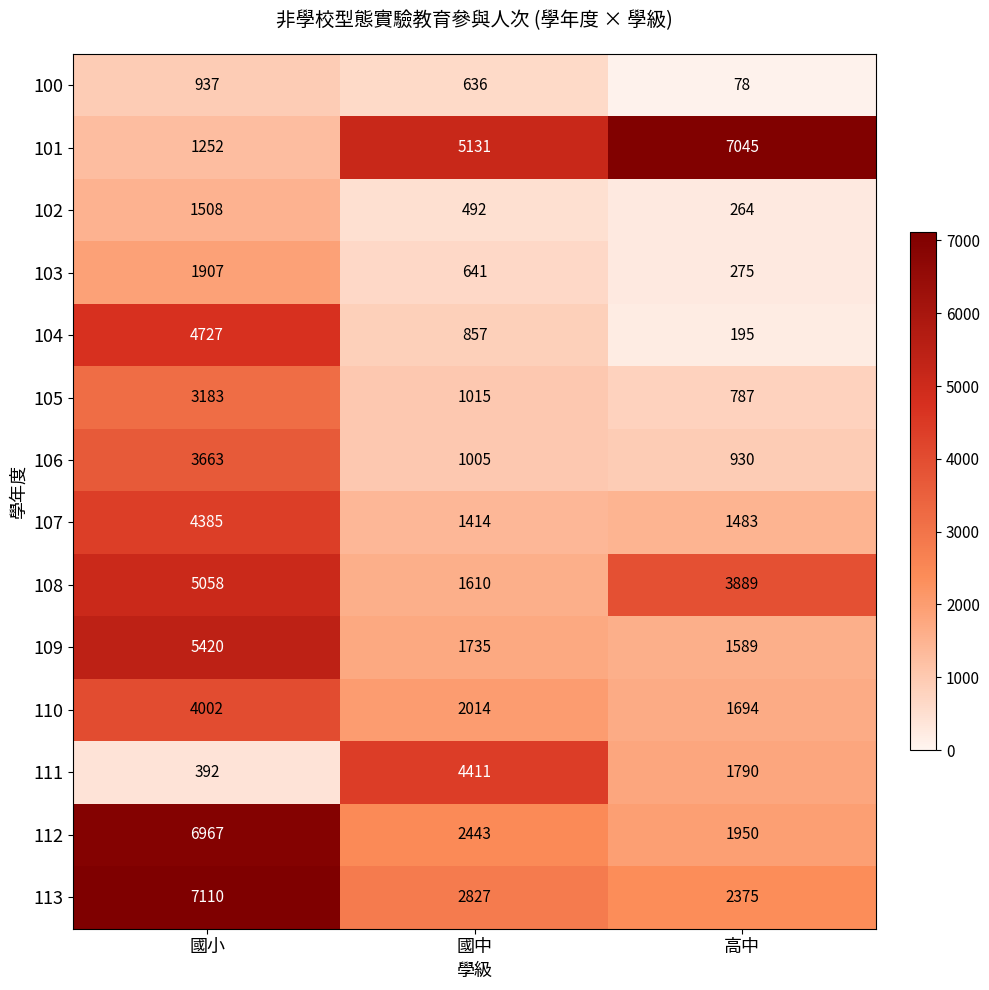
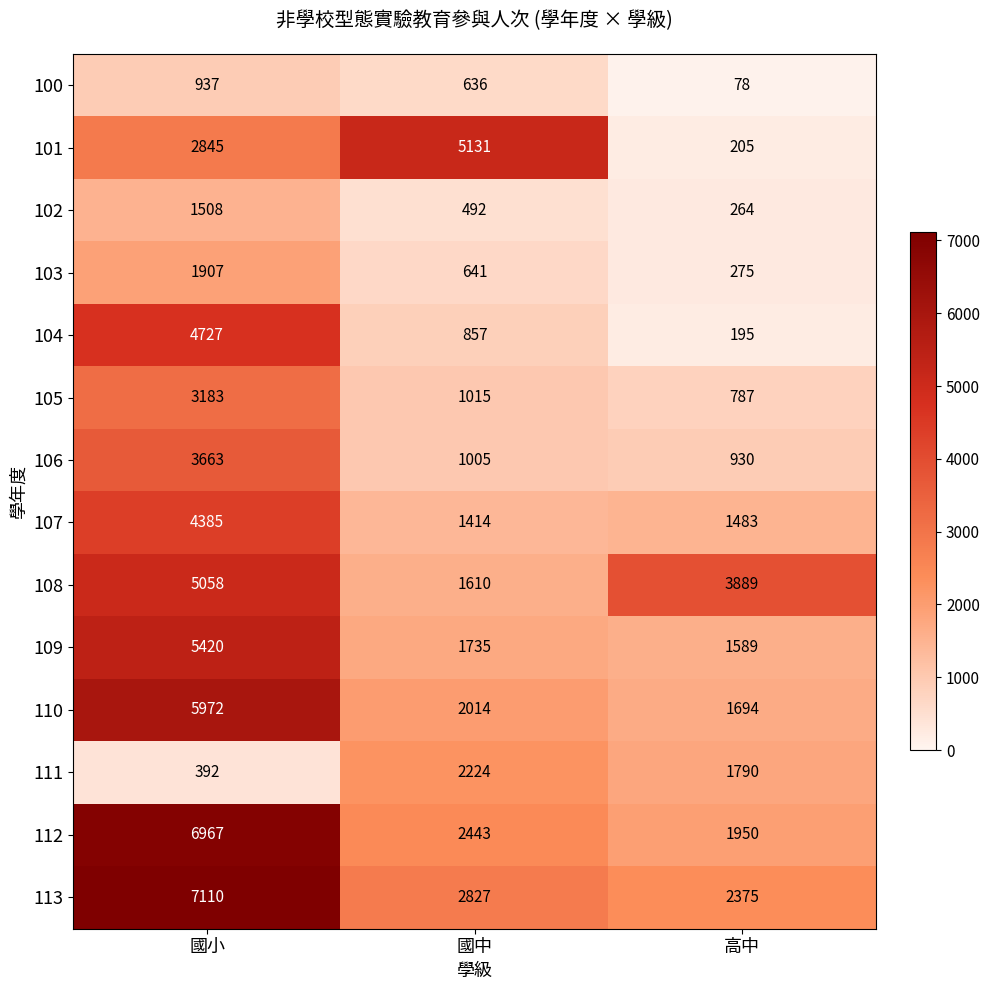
  {
    "100": {
      "國小": 937,
      "國中": 636,
      "高中": 78
    },
    "101": {
-     "國小": 1252,
+     "國小": 2845,
      "國中": 5131,
-     "高中": 7045
+     "高中": 205
    },
    "102": {
      "國小": 1508,
      "國中": 492,
      "高中": 264
    },
    "103": {
      "國小": 1907,
      "國中": 641,
      "高中": 275
    },
    "104": {
      "國小": 4727,
      "國中": 857,
      "高中": 195
    },
    "105": {
      "國小": 3183,
      "國中": 1015,
      "高中": 787
    },
    "106": {
      "國小": 3663,
      "國中": 1005,
      "高中": 930
    },
    "107": {
      "國小": 4385,
      "國中": 1414,
      "高中": 1483
    },
    "108": {
      "國小": 5058,
      "國中": 1610,
      "高中": 3889
    },
    "109": {
      "國小": 5420,
      "國中": 1735,
      "高中": 1589
    },
    "110": {
-     "國小": 4002,
+     "國小": 5972,
      "國中": 2014,
      "高中": 1694
    },
    "111": {
      "國小": 392,
-     "國中": 4411,
+     "國中": 2224,
      "高中": 1790
    },
    "112": {
      "國小": 6967,
      "國中": 2443,
      "高中": 1950
    },
    "113": {
      "國小": 7110,
      "國中": 2827,
      "高中": 2375
    }
  }
